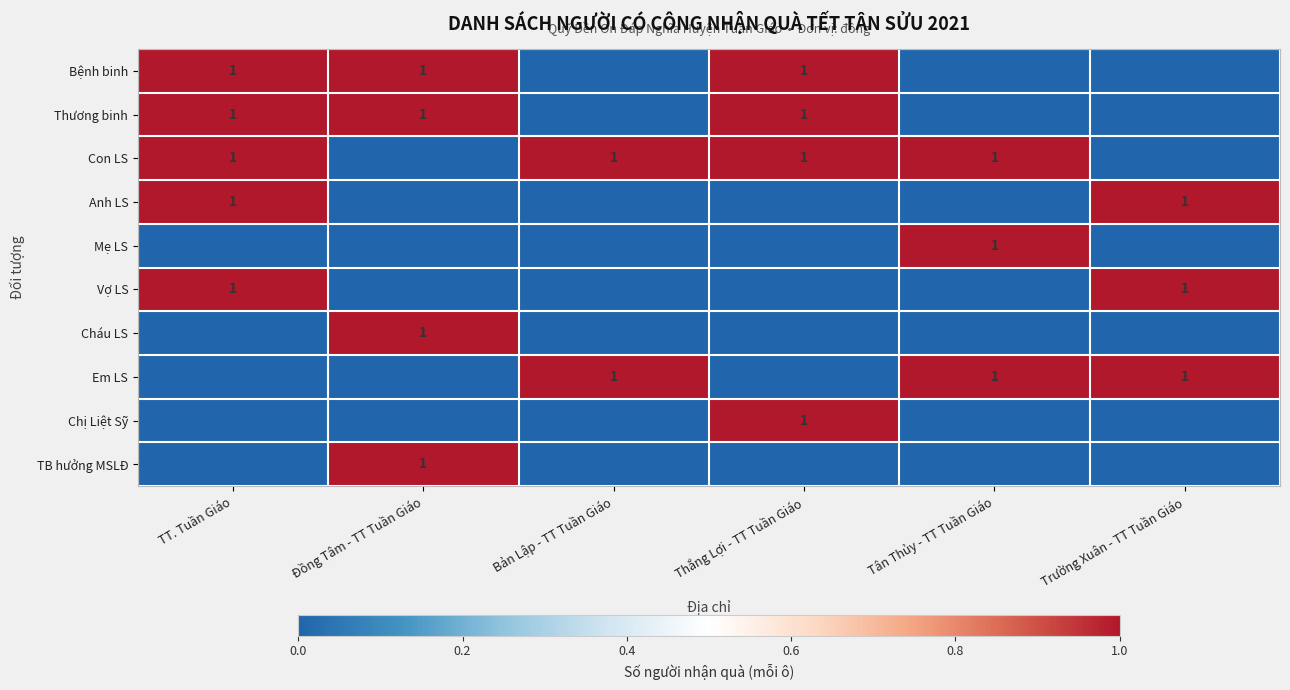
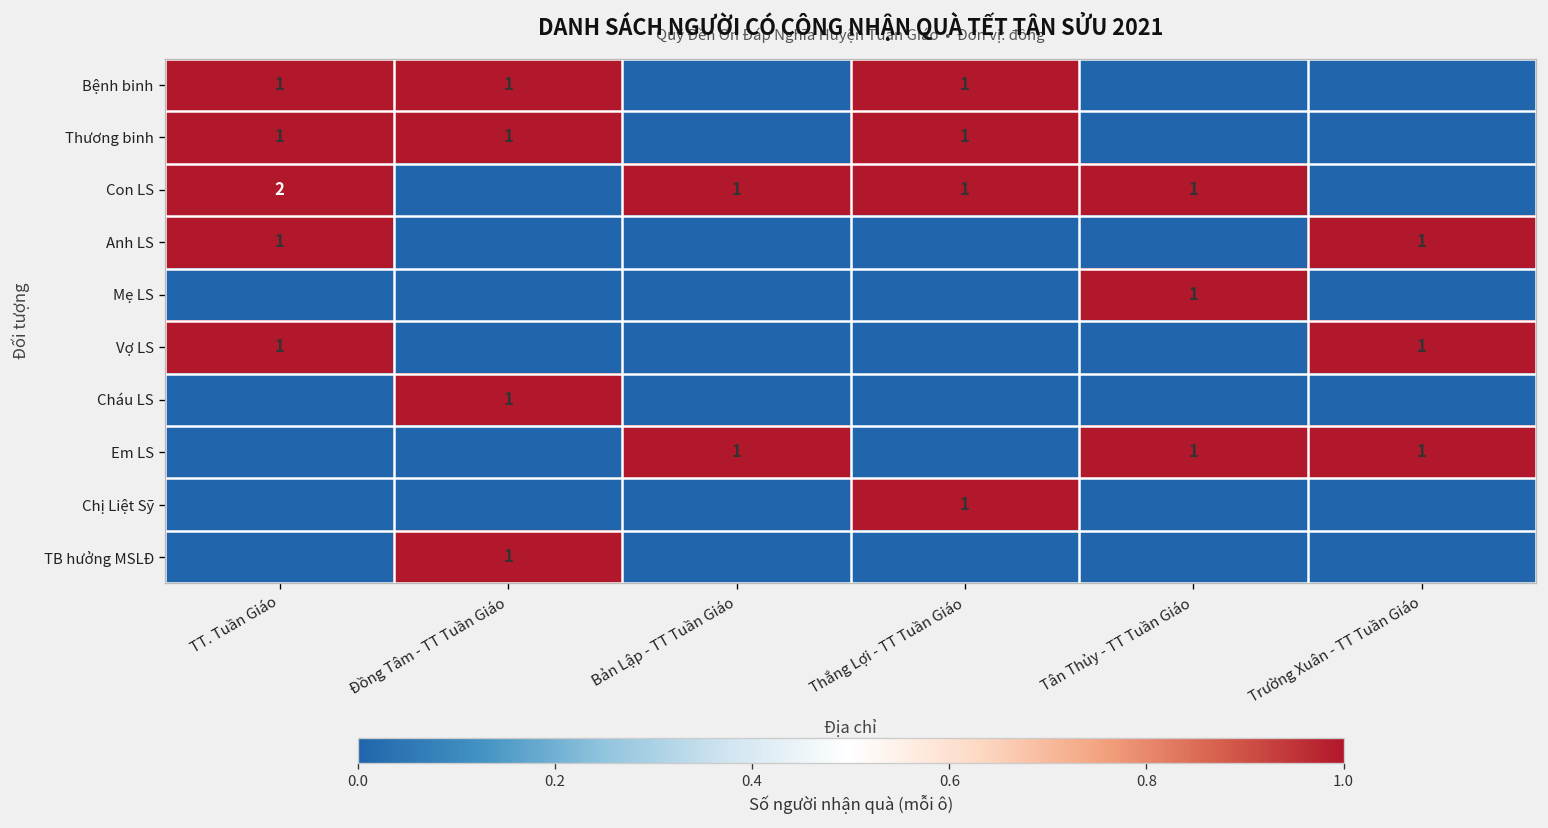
  {
    "Bệnh binh": {
      "TT. Tuần Giáo": 1,
      "Đồng Tâm - TT Tuần Giáo": 1,
      "Thắng Lợi - TT Tuần Giáo": 1
    },
    "Thương binh": {
      "TT. Tuần Giáo": 1,
      "Đồng Tâm - TT Tuần Giáo": 1,
      "Thắng Lợi - TT Tuần Giáo": 1
    },
    "Con LS": {
-     "TT. Tuần Giáo": 1,
+     "TT. Tuần Giáo": 2,
      "Bản Lập - TT Tuần Giáo": 1,
      "Thắng Lợi - TT Tuần Giáo": 1,
      "Tân Thủy - TT Tuần Giáo": 1
    },
    "Anh LS": {
      "TT. Tuần Giáo": 1,
      "Trường Xuân - TT Tuần Giáo": 1
    },
    "Mẹ LS": {
      "Tân Thủy - TT Tuần Giáo": 1
    },
    "Vợ LS": {
      "TT. Tuần Giáo": 1,
      "Trường Xuân - TT Tuần Giáo": 1
    },
    "Cháu LS": {
      "Đồng Tâm - TT Tuần Giáo": 1
    },
    "Em LS": {
      "Bản Lập - TT Tuần Giáo": 1,
      "Tân Thủy - TT Tuần Giáo": 1,
      "Trường Xuân - TT Tuần Giáo": 1
    },
    "Chị Liệt Sỹ": {
      "Thắng Lợi - TT Tuần Giáo": 1
    },
    "TB hưởng MSLĐ": {
      "Đồng Tâm - TT Tuần Giáo": 1
    }
  }
